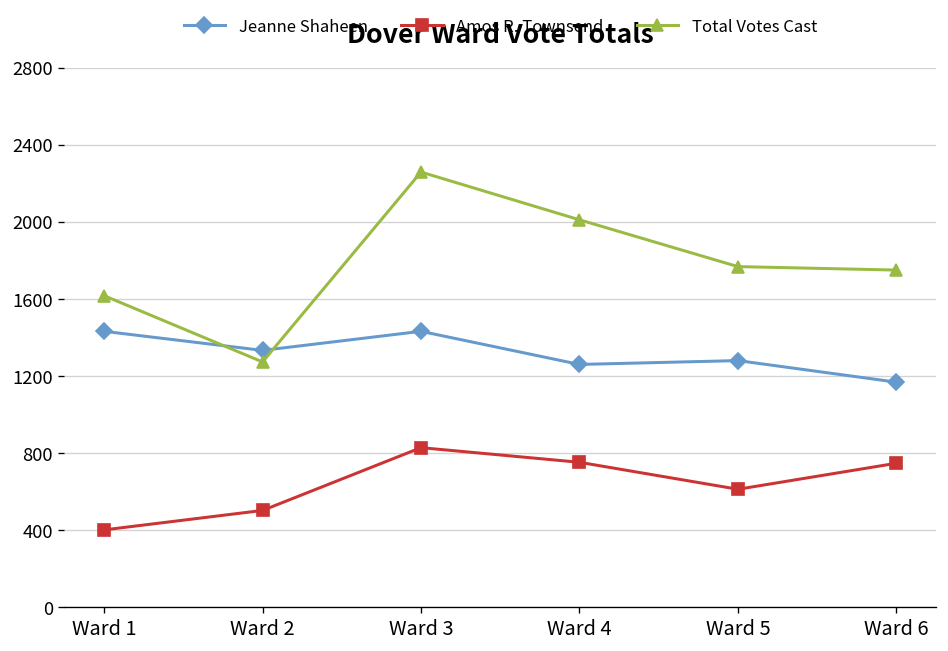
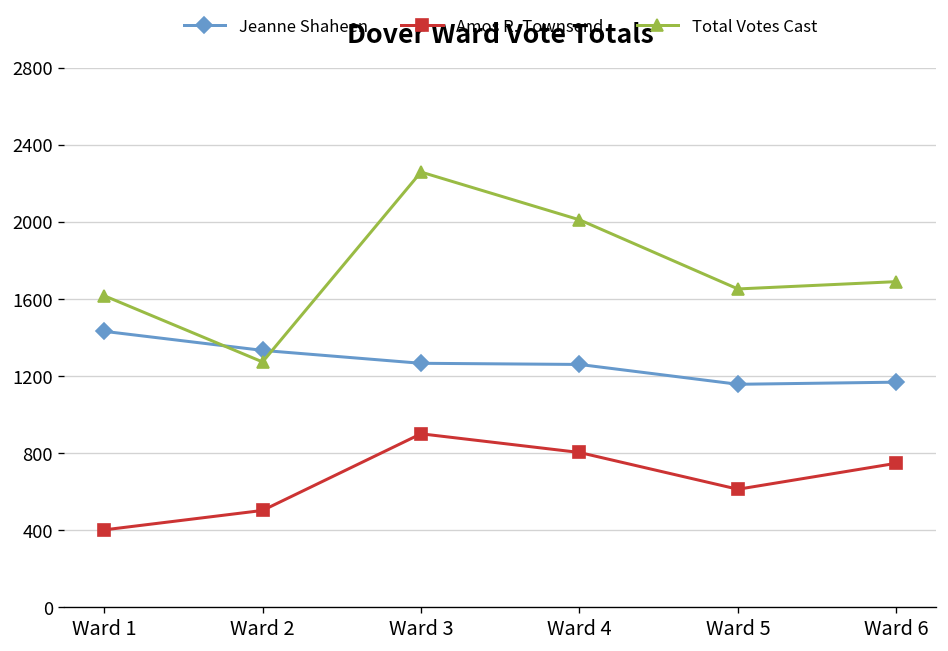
  {
    "Jeanne Shaheen": {
      "Ward 1": 1430,
      "Ward 2": 1330,
-     "Ward 3": 1430,
+     "Ward 3": 1270,
      "Ward 4": 1260,
-     "Ward 5": 1280,
+     "Ward 5": 1160,
      "Ward 6": 1170
    },
    "Amos R. Townsend": {
      "Ward 1": 400,
      "Ward 2": 500,
-     "Ward 3": 830,
-     "Ward 4": 750,
+     "Ward 3": 900,
+     "Ward 4": 800,
      "Ward 5": 610,
      "Ward 6": 750
    },
    "Total Votes Cast": {
      "Ward 1": 1620,
      "Ward 2": 1270,
      "Ward 3": 2260,
      "Ward 4": 2010,
-     "Ward 5": 1770,
-     "Ward 6": 1750
+     "Ward 5": 1650,
+     "Ward 6": 1690
    }
  }
